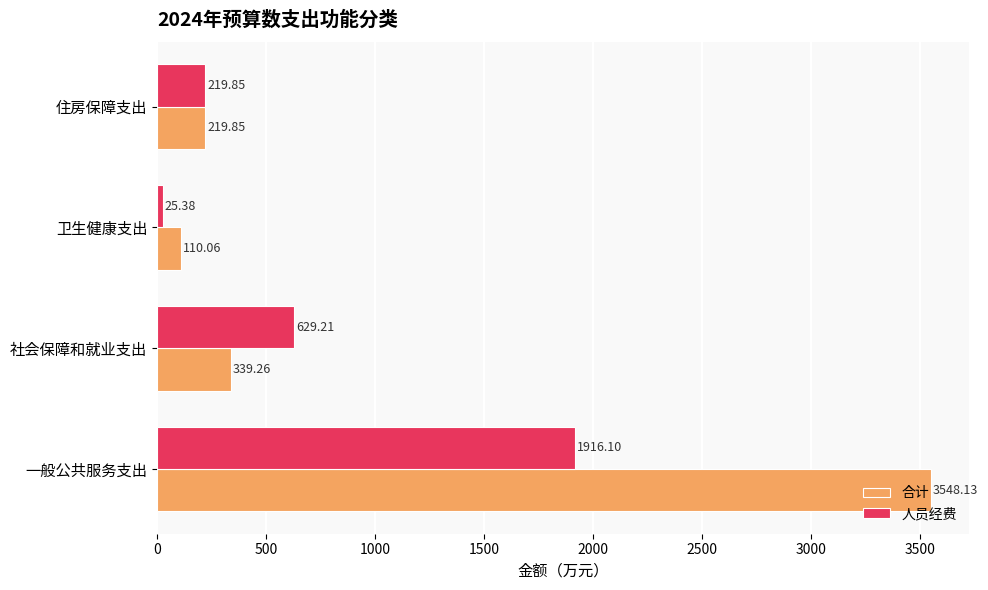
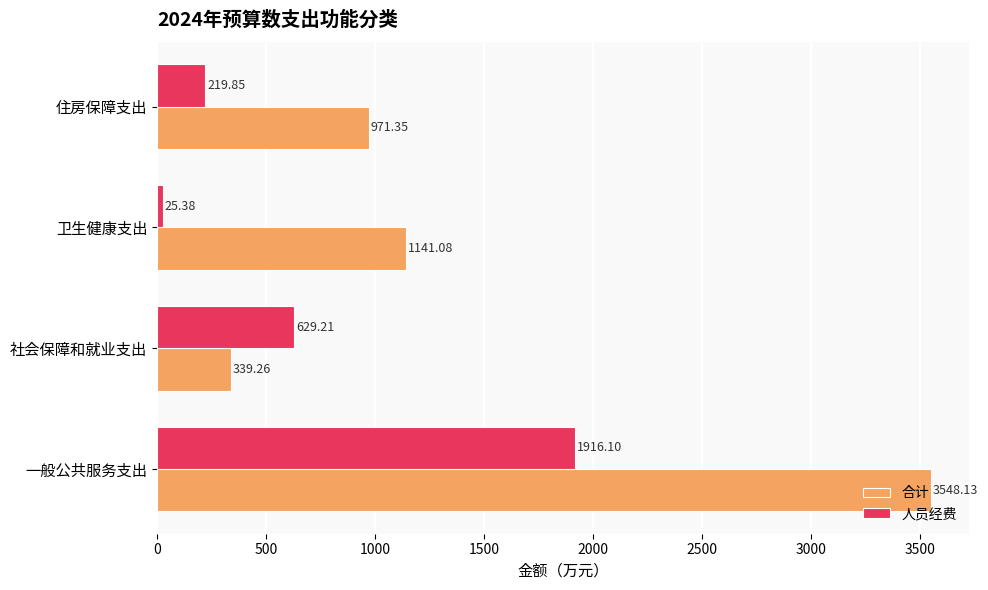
  {
    "合计": {
-     "住房保障支出": 219.85,
-     "卫生健康支出": 110.06,
+     "住房保障支出": 971.35,
+     "卫生健康支出": 1141.08,
      "社会保障和就业支出": 339.26,
      "一般公共服务支出": 3548.13
    },
    "人员经费": {
      "住房保障支出": 219.85,
      "卫生健康支出": 25.38,
      "社会保障和就业支出": 629.21,
      "一般公共服务支出": 1916.10
    }
  }
